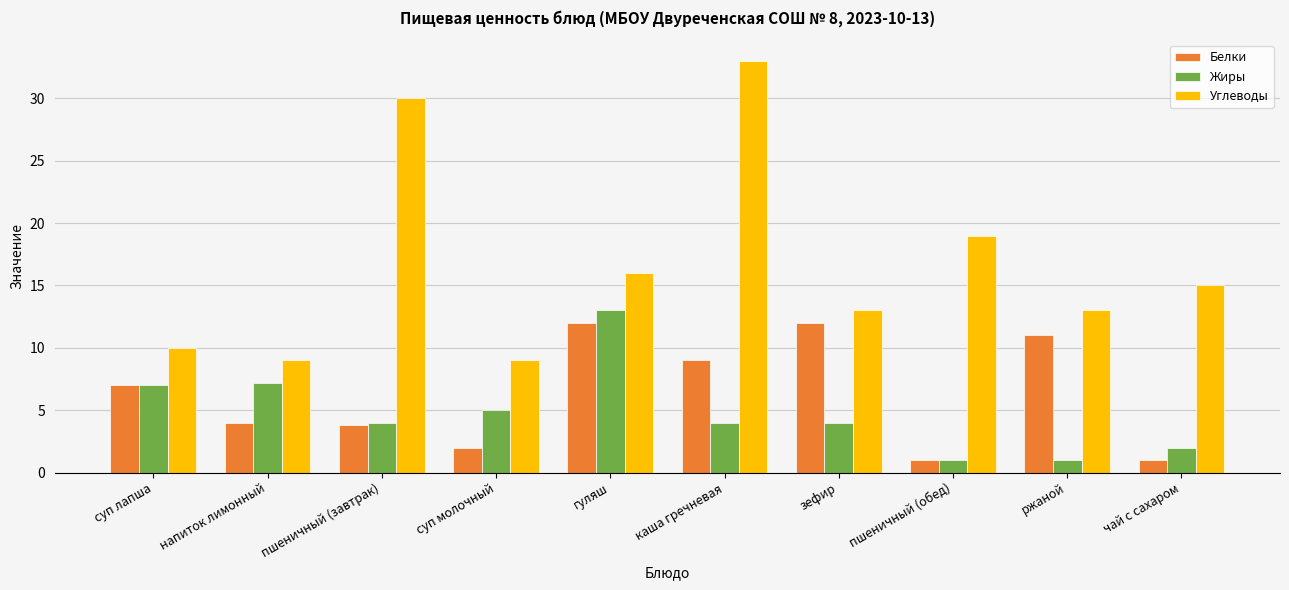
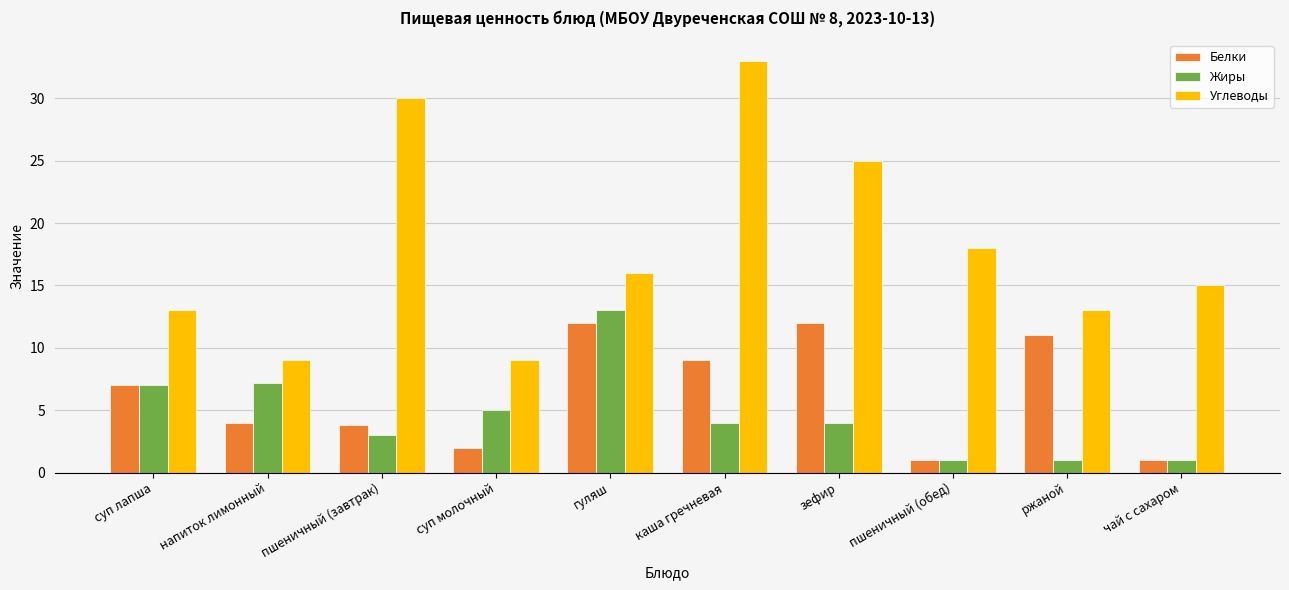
  {
    "Белки": {
      "суп лапша": 7,
      "напиток лимонный": 4,
      "пшеничный (завтрак)": 4,
      "суп молочный": 2,
      "гуляш": 12,
      "каша гречневая": 9,
      "зефир": 12,
      "пшеничный (обед)": 1,
      "ржаной": 11,
      "чай с сахаром": 1
    },
    "Жиры": {
      "суп лапша": 7,
      "напиток лимонный": 7,
-     "пшеничный (завтрак)": 4,
+     "пшеничный (завтрак)": 3,
      "суп молочный": 5,
      "гуляш": 13,
      "каша гречневая": 4,
      "зефир": 4,
      "пшеничный (обед)": 1,
      "ржаной": 1,
-     "чай с сахаром": 2
+     "чай с сахаром": 1
    },
    "Углеводы": {
-     "суп лапша": 10,
+     "суп лапша": 13,
      "напиток лимонный": 9,
      "пшеничный (завтрак)": 30,
      "суп молочный": 9,
      "гуляш": 16,
      "каша гречневая": 33,
-     "зефир": 13,
-     "пшеничный (обед)": 19,
+     "зефир": 25,
+     "пшеничный (обед)": 18,
      "ржаной": 13,
      "чай с сахаром": 15
    }
  }
